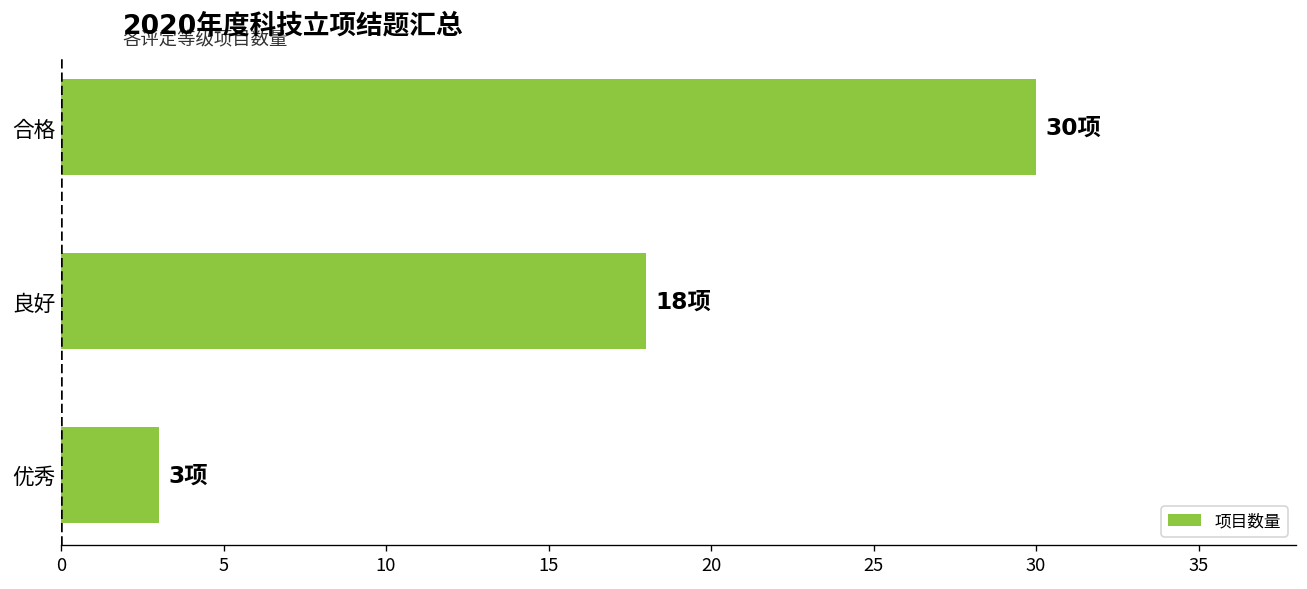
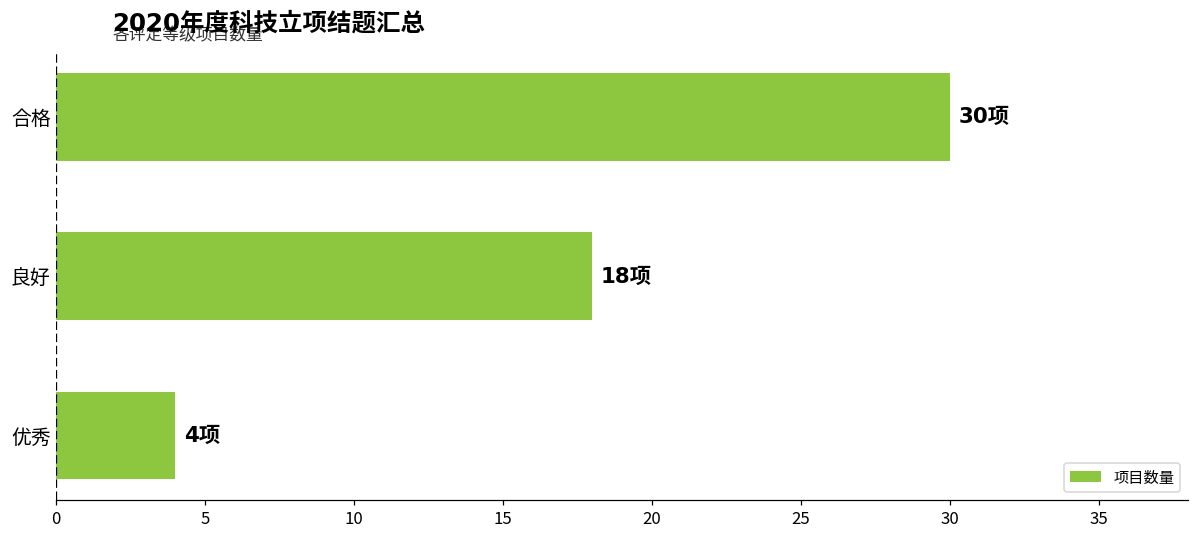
  {
    "合格": "30项",
    "良好": "18项",
-   "优秀": "3项"
+   "优秀": "4项"
  }
